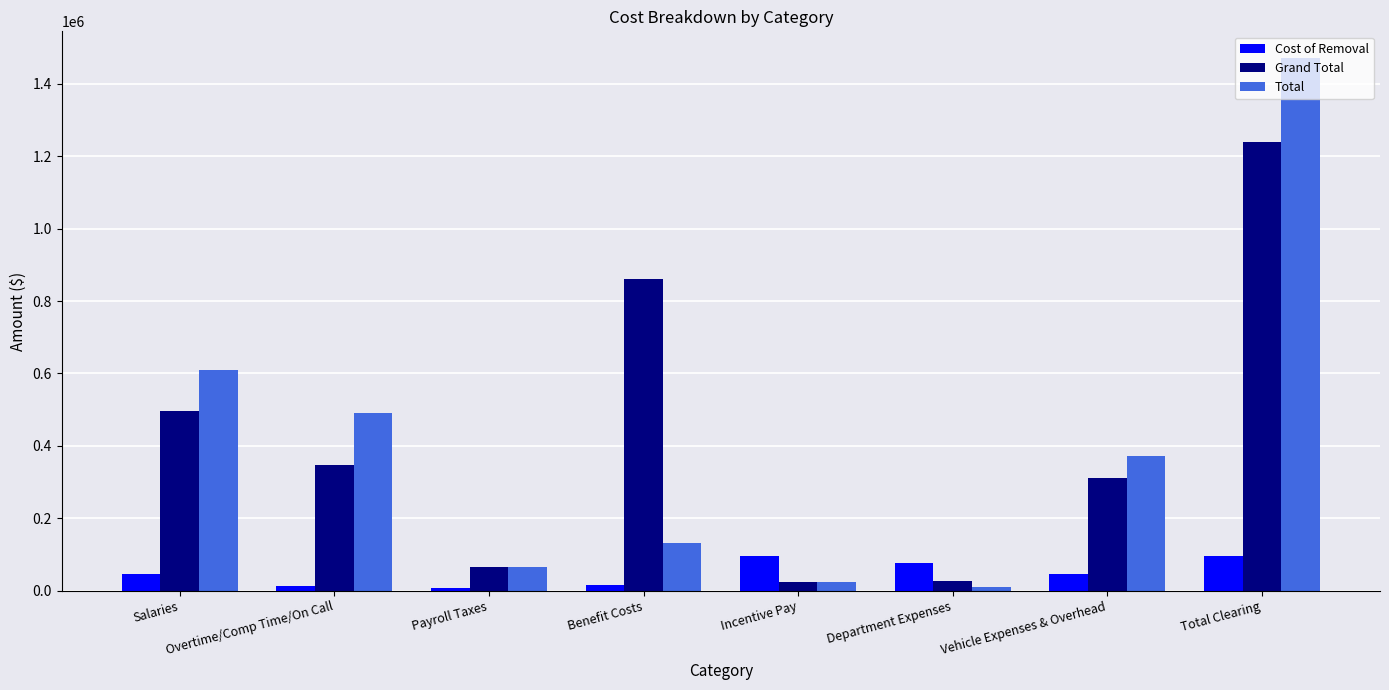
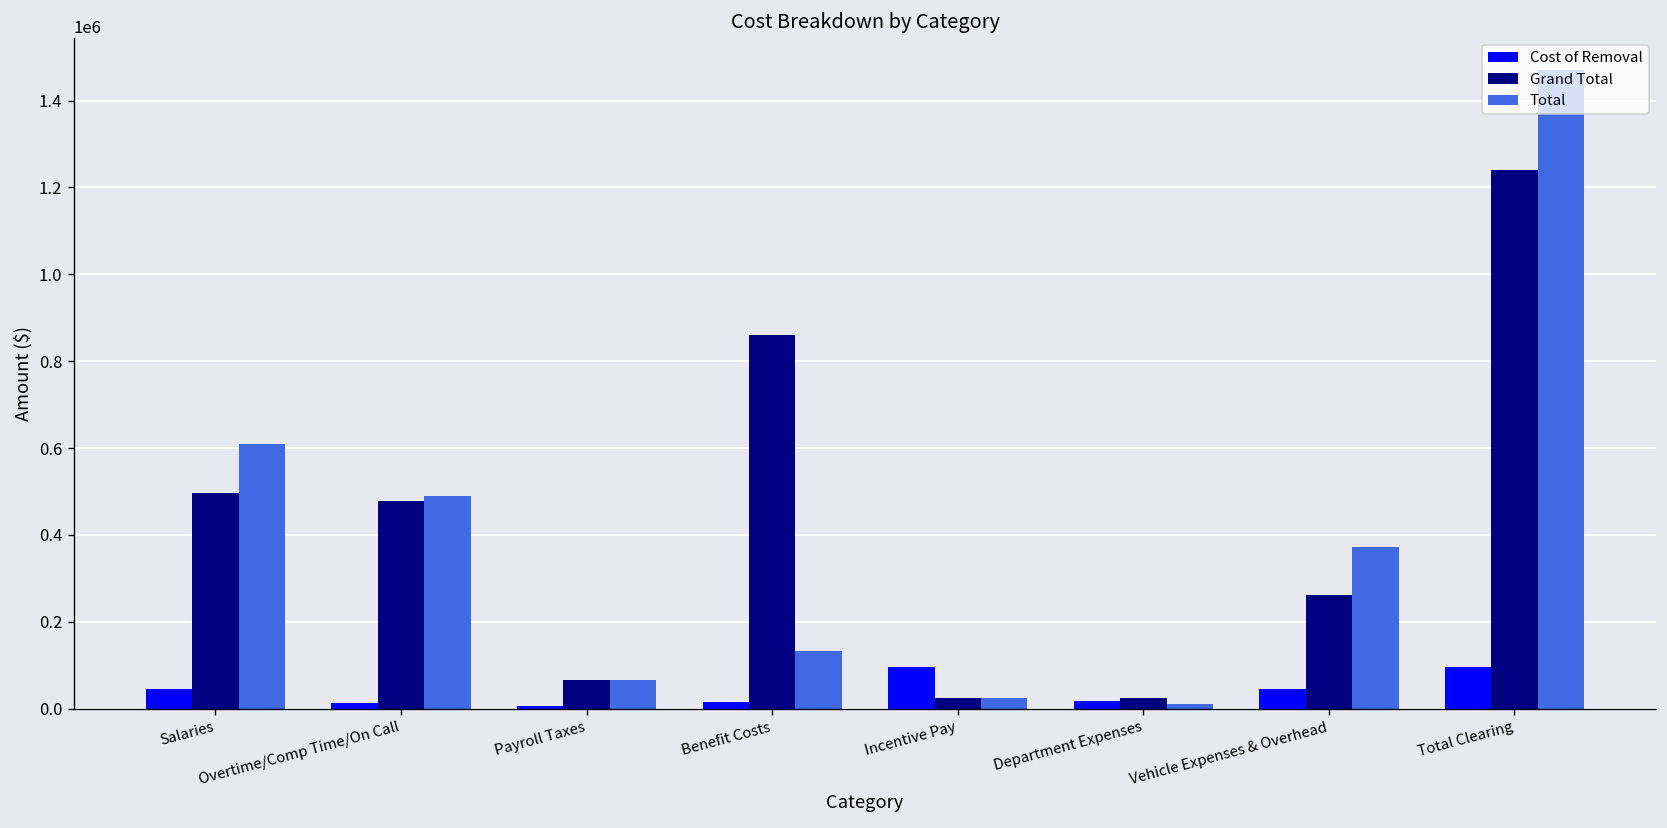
  {
    "Cost of Removal": {
      "Salaries": 50000,
      "Overtime/Comp Time/On Call": 10000,
      "Benefit Costs": 20000,
      "Incentive Pay": 100000,
-     "Department Expenses": 80000,
+     "Department Expenses": 20000,
      "Vehicle Expenses & Overhead": 50000,
      "Total Clearing": 100000
    },
    "Grand Total": {
      "Salaries": 500000,
-     "Overtime/Comp Time/On Call": 350000,
+     "Overtime/Comp Time/On Call": 480000,
      "Payroll Taxes": 70000,
      "Benefit Costs": 860000,
      "Incentive Pay": 20000,
      "Department Expenses": 30000,
-     "Vehicle Expenses & Overhead": 310000,
+     "Vehicle Expenses & Overhead": 260000,
      "Total Clearing": 1240000
    },
    "Total": {
      "Salaries": 610000,
      "Overtime/Comp Time/On Call": 490000,
      "Payroll Taxes": 70000,
      "Benefit Costs": 130000,
      "Incentive Pay": 20000,
      "Department Expenses": 10000,
      "Vehicle Expenses & Overhead": 370000
    }
  }
